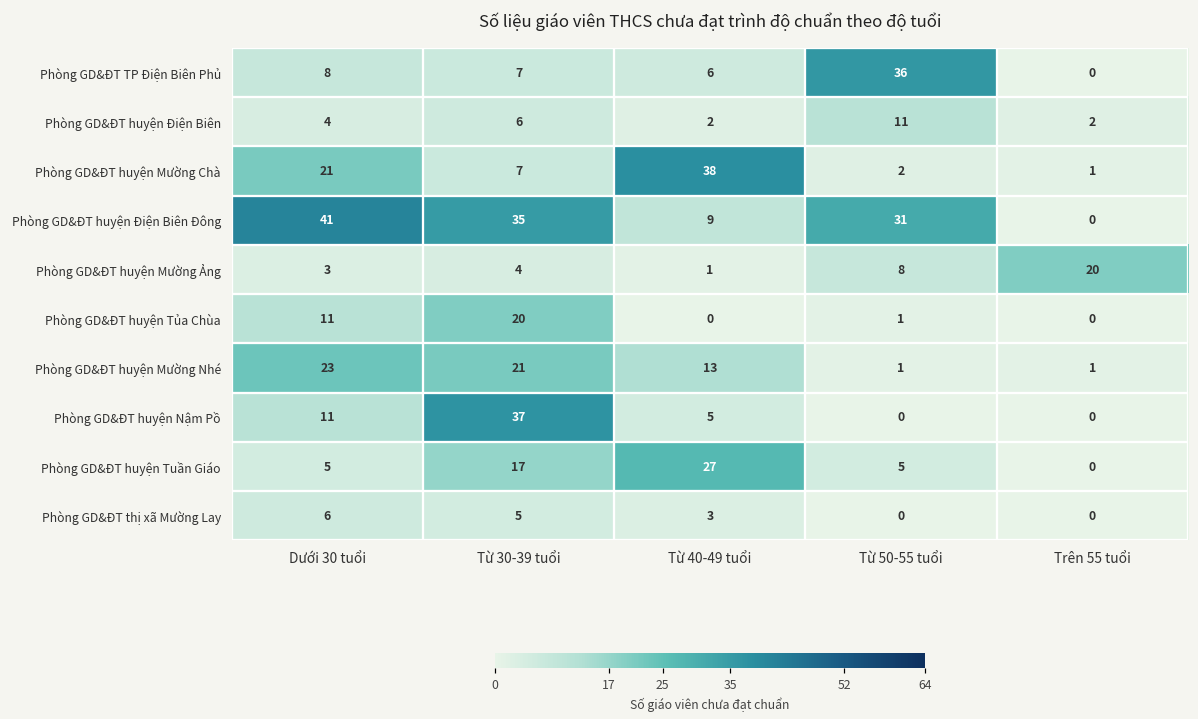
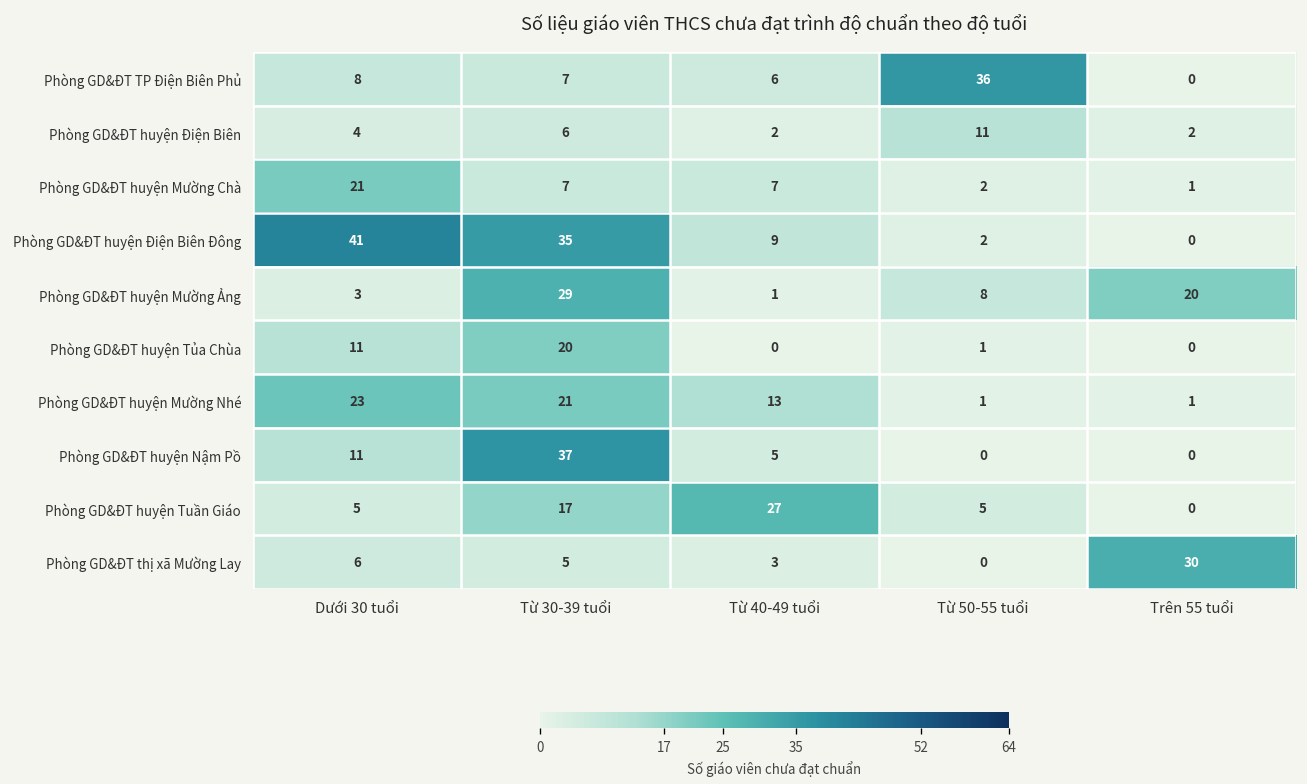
  {
    "Phòng GD&ĐT TP Điện Biên Phủ": {
      "Dưới 30 tuổi": 8,
      "Từ 30-39 tuổi": 7,
      "Từ 40-49 tuổi": 6,
      "Từ 50-55 tuổi": 36,
      "Trên 55 tuổi": 0
    },
    "Phòng GD&ĐT huyện Điện Biên": {
      "Dưới 30 tuổi": 4,
      "Từ 30-39 tuổi": 6,
      "Từ 40-49 tuổi": 2,
      "Từ 50-55 tuổi": 11,
      "Trên 55 tuổi": 2
    },
    "Phòng GD&ĐT huyện Mường Chà": {
      "Dưới 30 tuổi": 21,
      "Từ 30-39 tuổi": 7,
-     "Từ 40-49 tuổi": 38,
+     "Từ 40-49 tuổi": 7,
      "Từ 50-55 tuổi": 2,
      "Trên 55 tuổi": 1
    },
    "Phòng GD&ĐT huyện Điện Biên Đông": {
      "Dưới 30 tuổi": 41,
      "Từ 30-39 tuổi": 35,
      "Từ 40-49 tuổi": 9,
-     "Từ 50-55 tuổi": 31,
+     "Từ 50-55 tuổi": 2,
      "Trên 55 tuổi": 0
    },
    "Phòng GD&ĐT huyện Mường Ảng": {
      "Dưới 30 tuổi": 3,
-     "Từ 30-39 tuổi": 4,
+     "Từ 30-39 tuổi": 29,
      "Từ 40-49 tuổi": 1,
      "Từ 50-55 tuổi": 8,
      "Trên 55 tuổi": 20
    },
    "Phòng GD&ĐT huyện Tủa Chùa": {
      "Dưới 30 tuổi": 11,
      "Từ 30-39 tuổi": 20,
      "Từ 40-49 tuổi": 0,
      "Từ 50-55 tuổi": 1,
      "Trên 55 tuổi": 0
    },
    "Phòng GD&ĐT huyện Mường Nhé": {
      "Dưới 30 tuổi": 23,
      "Từ 30-39 tuổi": 21,
      "Từ 40-49 tuổi": 13,
      "Từ 50-55 tuổi": 1,
      "Trên 55 tuổi": 1
    },
    "Phòng GD&ĐT huyện Nậm Pồ": {
      "Dưới 30 tuổi": 11,
      "Từ 30-39 tuổi": 37,
      "Từ 40-49 tuổi": 5,
      "Từ 50-55 tuổi": 0,
      "Trên 55 tuổi": 0
    },
    "Phòng GD&ĐT huyện Tuần Giáo": {
      "Dưới 30 tuổi": 5,
      "Từ 30-39 tuổi": 17,
      "Từ 40-49 tuổi": 27,
      "Từ 50-55 tuổi": 5,
      "Trên 55 tuổi": 0
    },
    "Phòng GD&ĐT thị xã Mường Lay": {
      "Dưới 30 tuổi": 6,
      "Từ 30-39 tuổi": 5,
      "Từ 40-49 tuổi": 3,
      "Từ 50-55 tuổi": 0,
-     "Trên 55 tuổi": 0
+     "Trên 55 tuổi": 30
    }
  }
